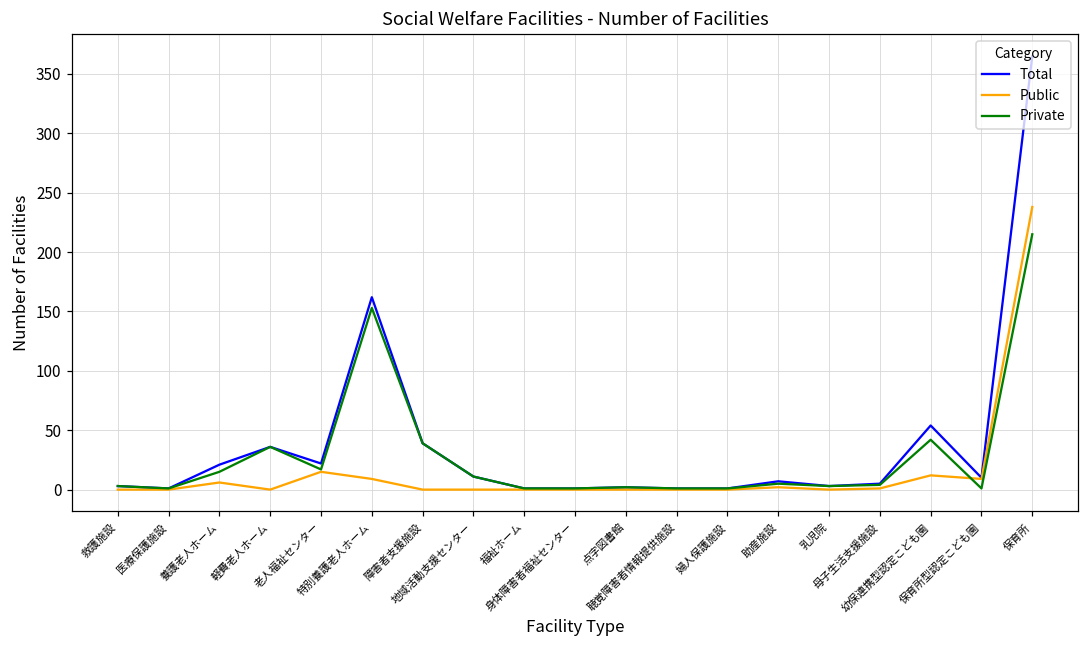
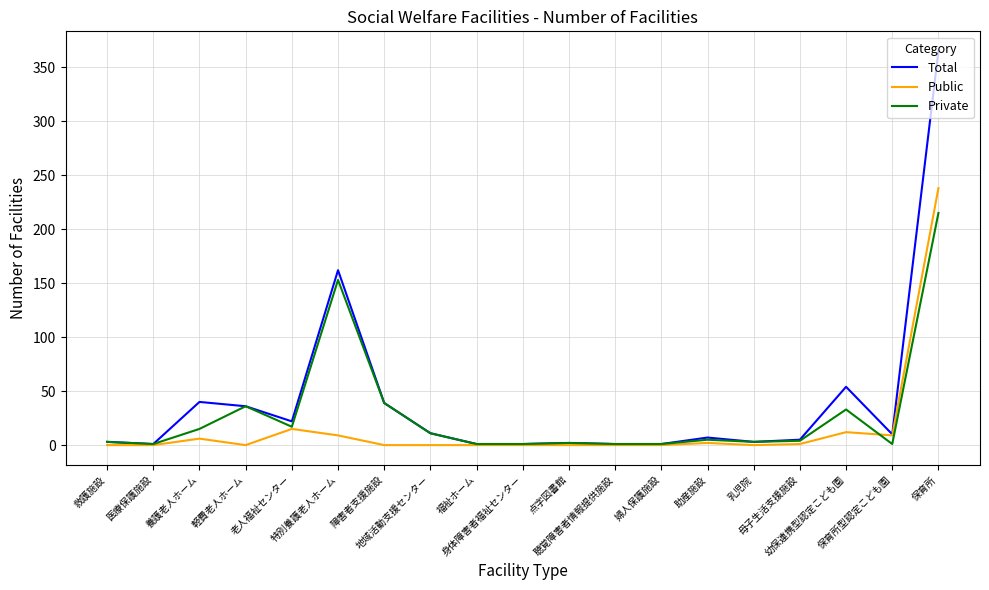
  {
    "Total": {
-     "養護老人ホーム": 21,
+     "養護老人ホーム": 40,
      "老人福祉センター": 22,
      "特別養護老人ホーム": 162,
      "幼保連携型認定こども園": 54
    },
    "Public": {
      "救護施設": 0,
      "養護老人ホーム": 6,
      "軽費老人ホーム": 0,
      "特別養護老人ホーム": 9,
      "障害者支援施設": 0,
      "地域活動支援センター": 0,
      "助産施設": 2,
      "乳児院": 0,
      "母子生活支援施設": 1,
      "幼保連携型認定こども園": 12,
      "保育所": 238
    },
    "Private": {
      "養護老人ホーム": 15,
      "特別養護老人ホーム": 153,
-     "幼保連携型認定こども園": 42,
+     "幼保連携型認定こども園": 33,
      "保育所型認定こども園": 1,
      "保育所": 215
    }
  }
